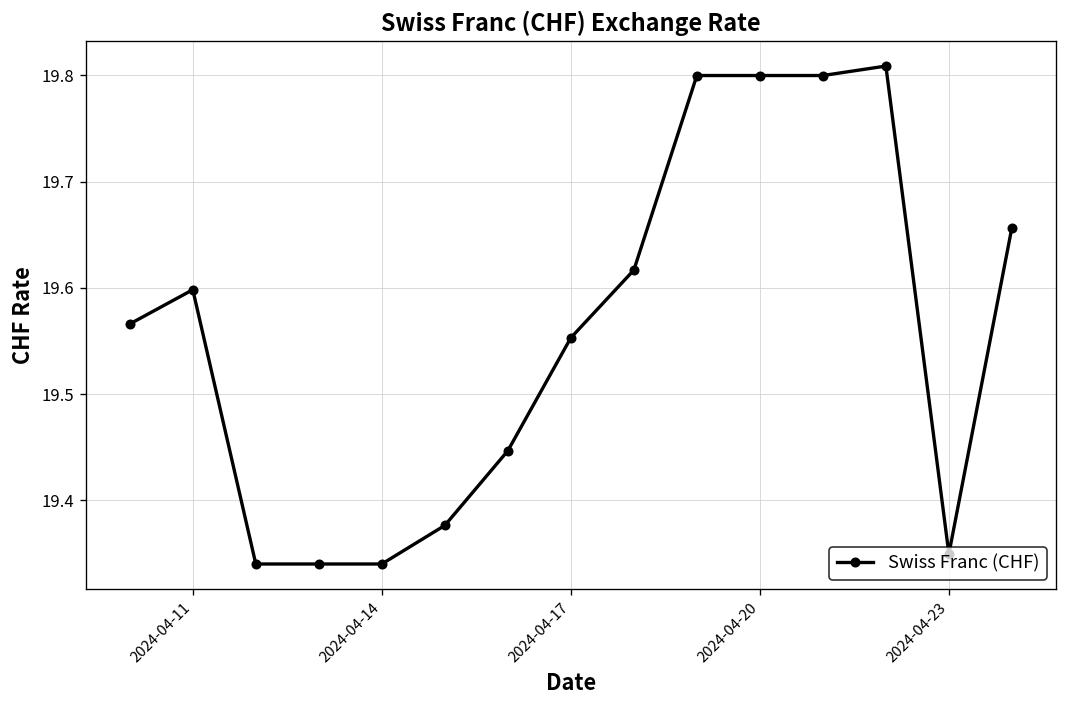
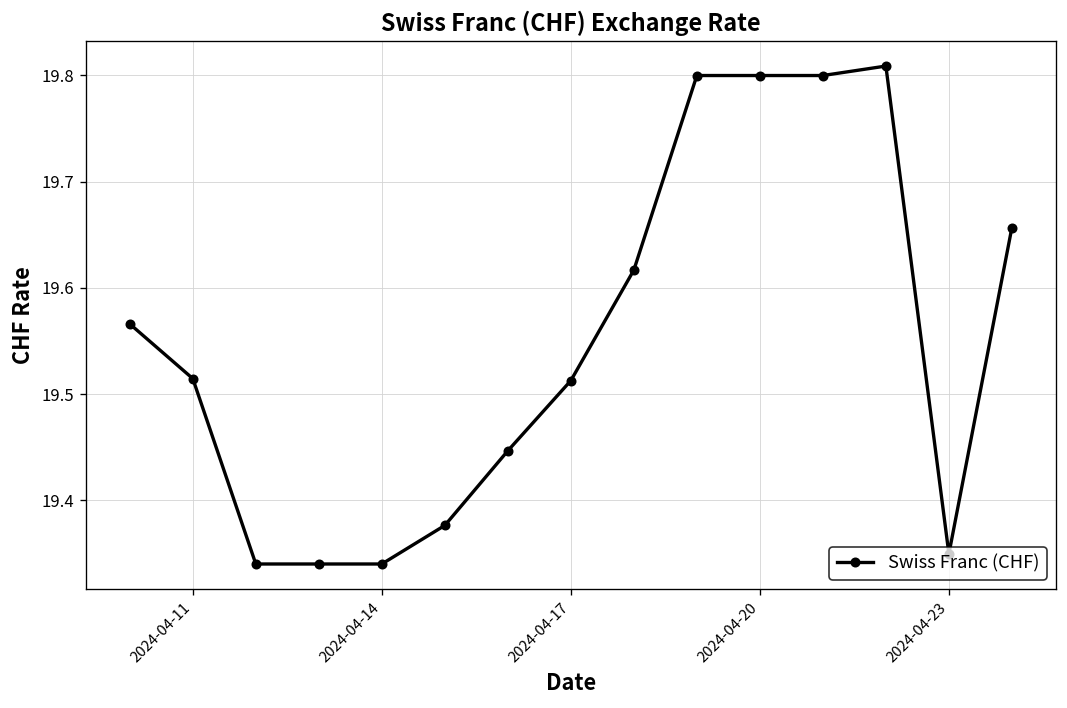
  {
-   "2024-04-11": 19.60,
+   "2024-04-11": 19.51,
    "2024-04-14": 19.34,
-   "2024-04-17": 19.55,
+   "2024-04-17": 19.51,
    "2024-04-20": 19.80
  }
